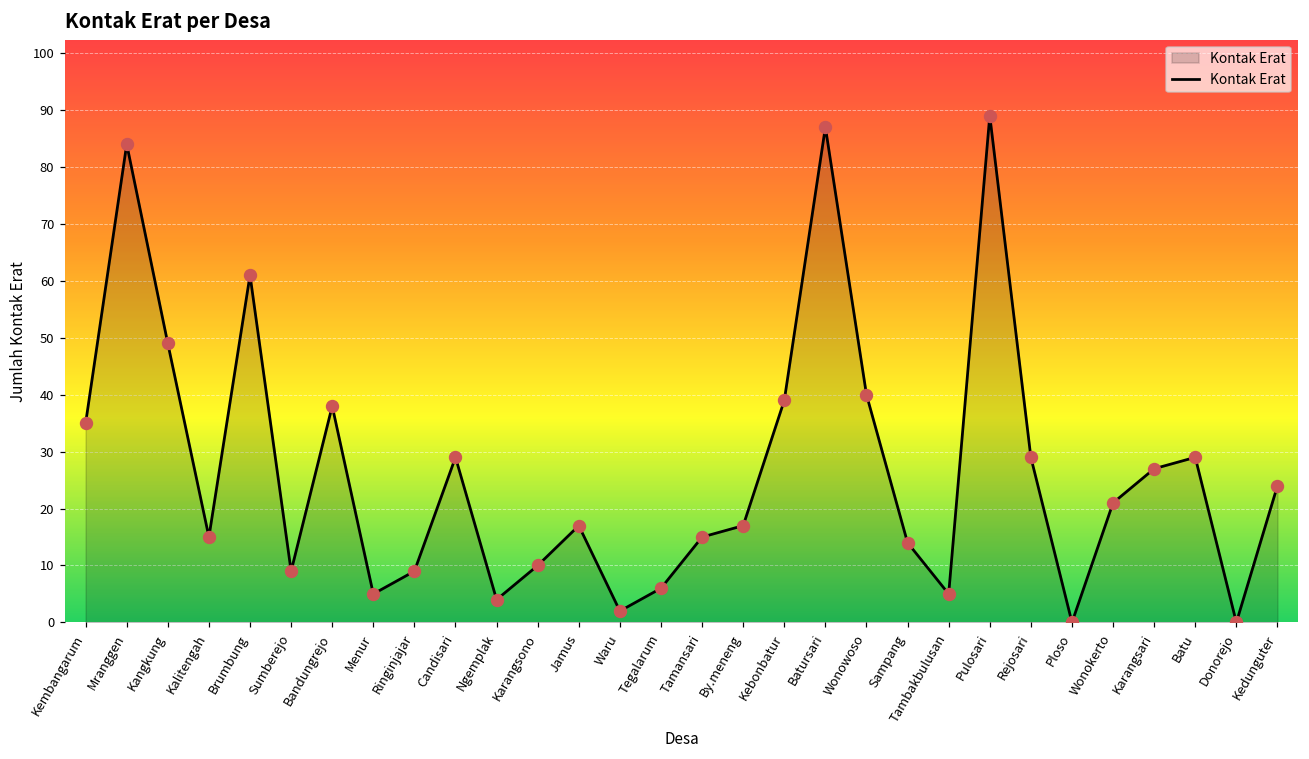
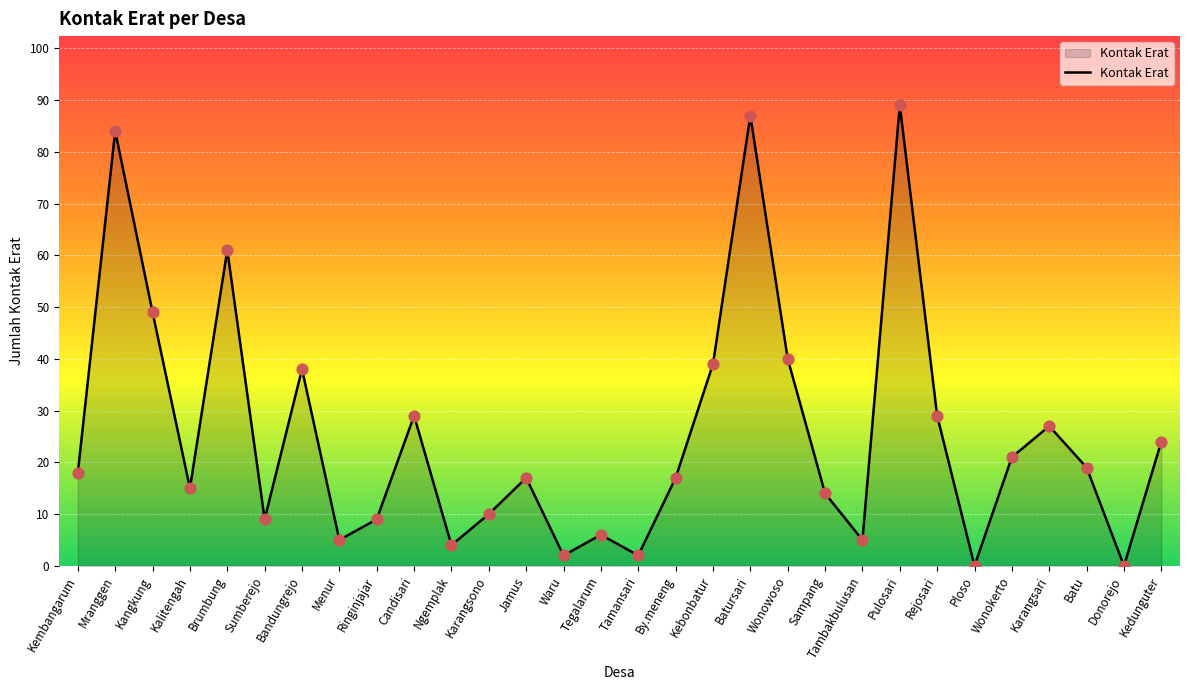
  {
-   "Kembangarum": 35,
+   "Kembangarum": 18,
    "Mranggen": 84,
    "Kangkung": 49,
    "Kalitengah": 15,
    "Brumbung": 61,
    "Sumberejo": 9,
    "Bandungrejo": 38,
    "Menur": 5,
    "Ringinjajar": 9,
    "Candisari": 29,
    "Ngemplak": 4,
    "Karangsono": 10,
    "Jamus": 17,
    "Waru": 2,
    "Tegalarum": 6,
-   "Tamansari": 15,
+   "Tamansari": 2,
    "By.meneng": 17,
    "Kebonbatur": 39,
    "Batursari": 87,
    "Wonowoso": 40,
    "Sampang": 14,
    "Tambakbulusan": 5,
    "Pulosari": 89,
    "Rejosari": 29,
    "Ploso": 0,
    "Wonokerto": 21,
    "Karangsari": 27,
-   "Batu": 29,
+   "Batu": 19,
    "Donorejo": 0,
    "Kedunguter": 24
  }
